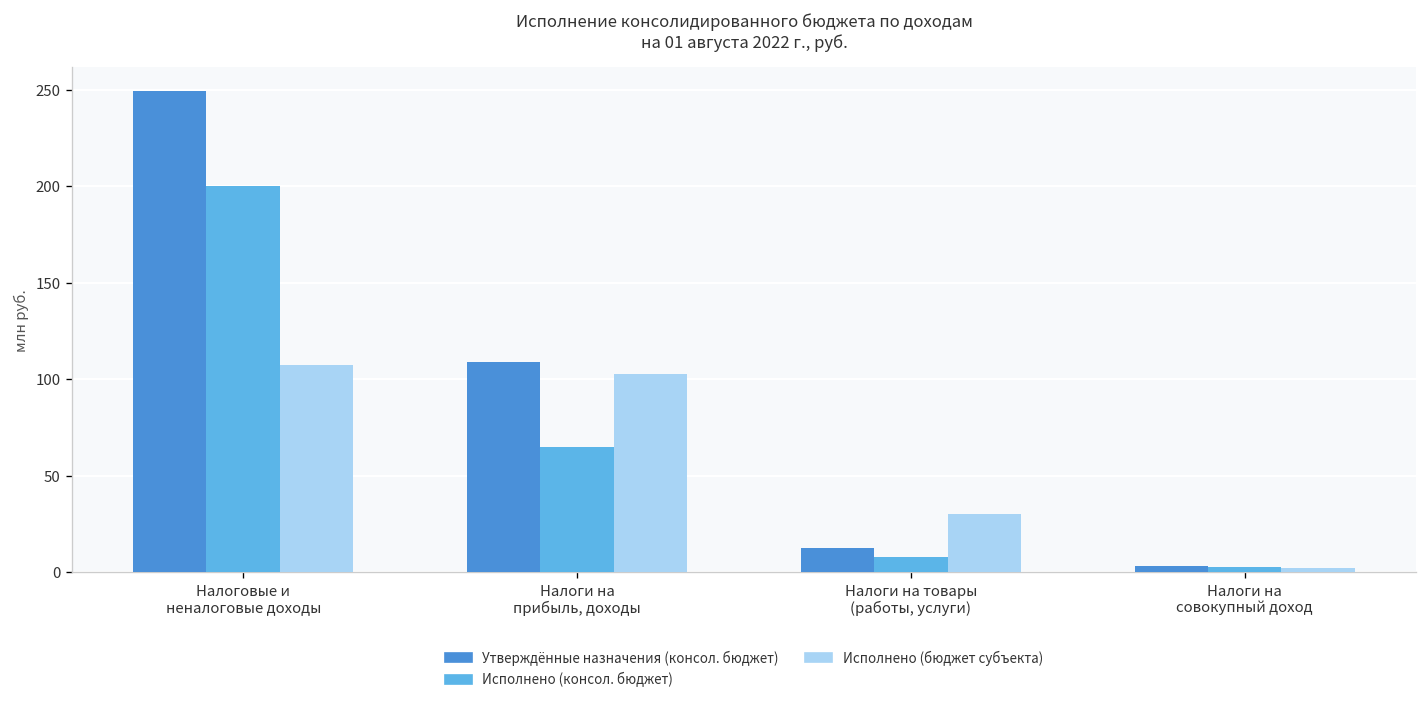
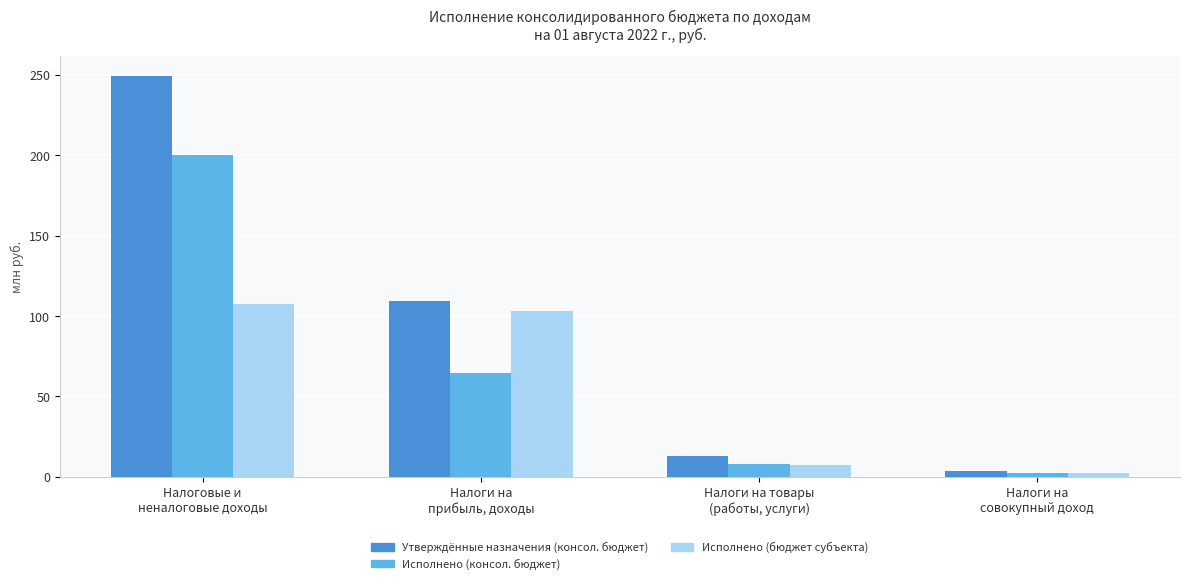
  {
    "Исполнено (бюджет субъекта)": {
      "Налоговые и неналоговые доходы": 108,
      "Налоги на прибыль, доходы": 103,
-     "Налоги на товары (работы, услуги)": 30,
+     "Налоги на товары (работы, услуги)": 7,
      "Налоги на совокупный доход": 2
    }
  }
